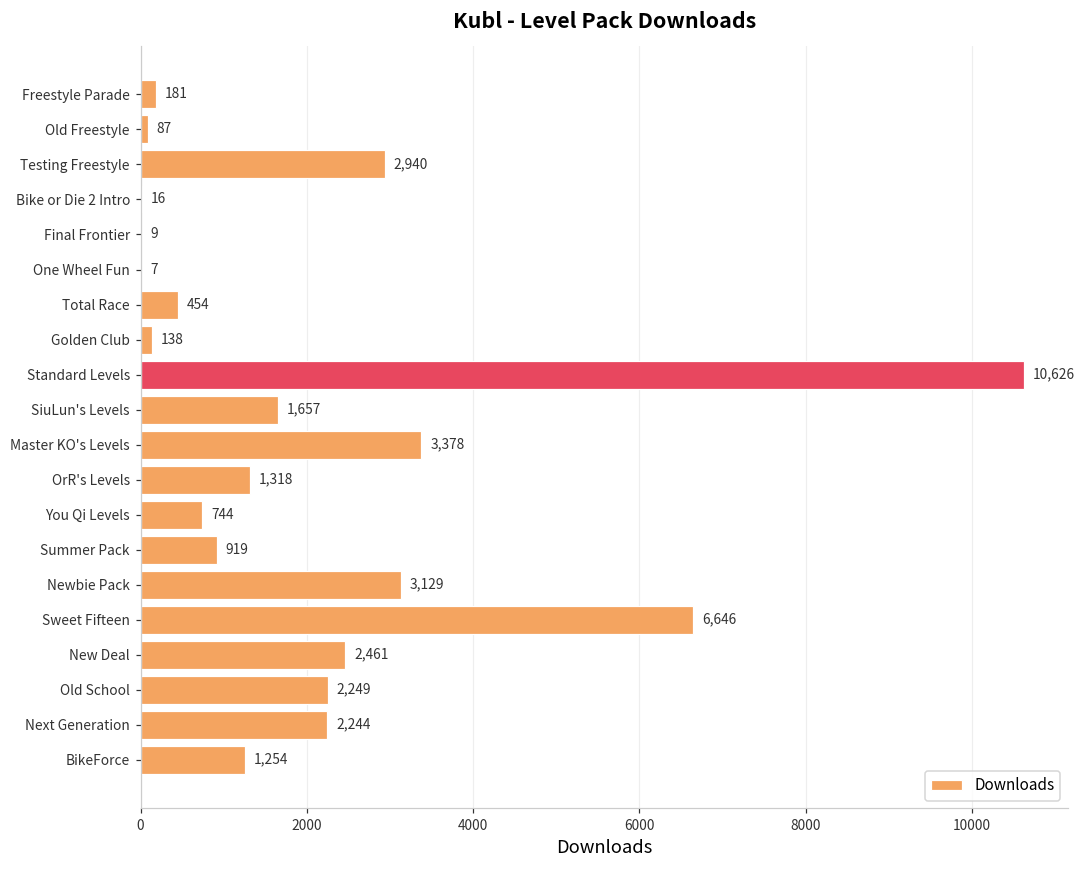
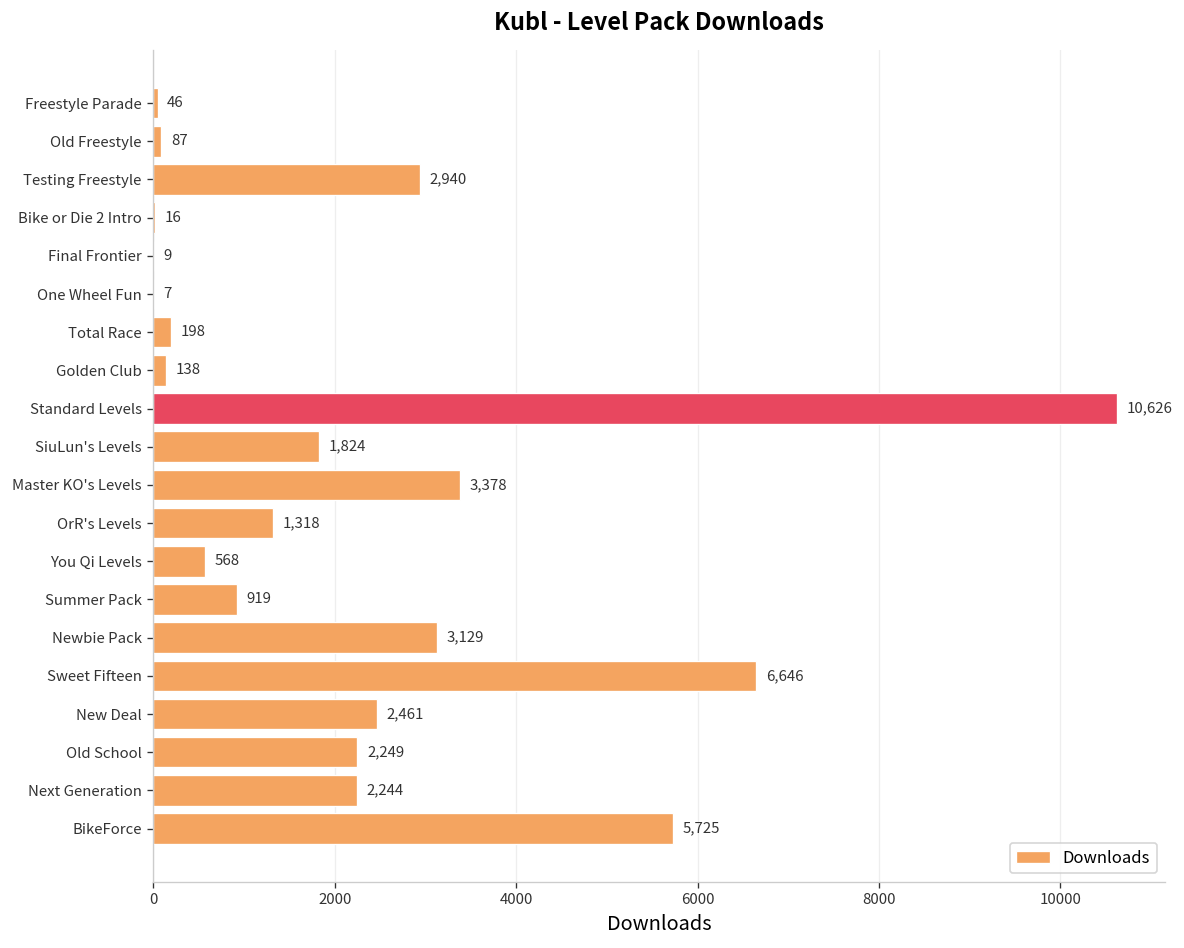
  {
-   "Freestyle Parade": "181",
+   "Freestyle Parade": "46",
    "Old Freestyle": "87",
    "Testing Freestyle": "2,940",
    "Bike or Die 2 Intro": "16",
    "Final Frontier": "9",
    "One Wheel Fun": "7",
-   "Total Race": "454",
+   "Total Race": "198",
    "Golden Club": "138",
    "Standard Levels": "10,626",
-   "SiuLun's Levels": "1,657",
+   "SiuLun's Levels": "1,824",
    "Master KO's Levels": "3,378",
    "OrR's Levels": "1,318",
-   "You Qi Levels": "744",
+   "You Qi Levels": "568",
    "Summer Pack": "919",
    "Newbie Pack": "3,129",
    "Sweet Fifteen": "6,646",
    "New Deal": "2,461",
    "Old School": "2,249",
    "Next Generation": "2,244",
-   "BikeForce": "1,254"
+   "BikeForce": "5,725"
  }
